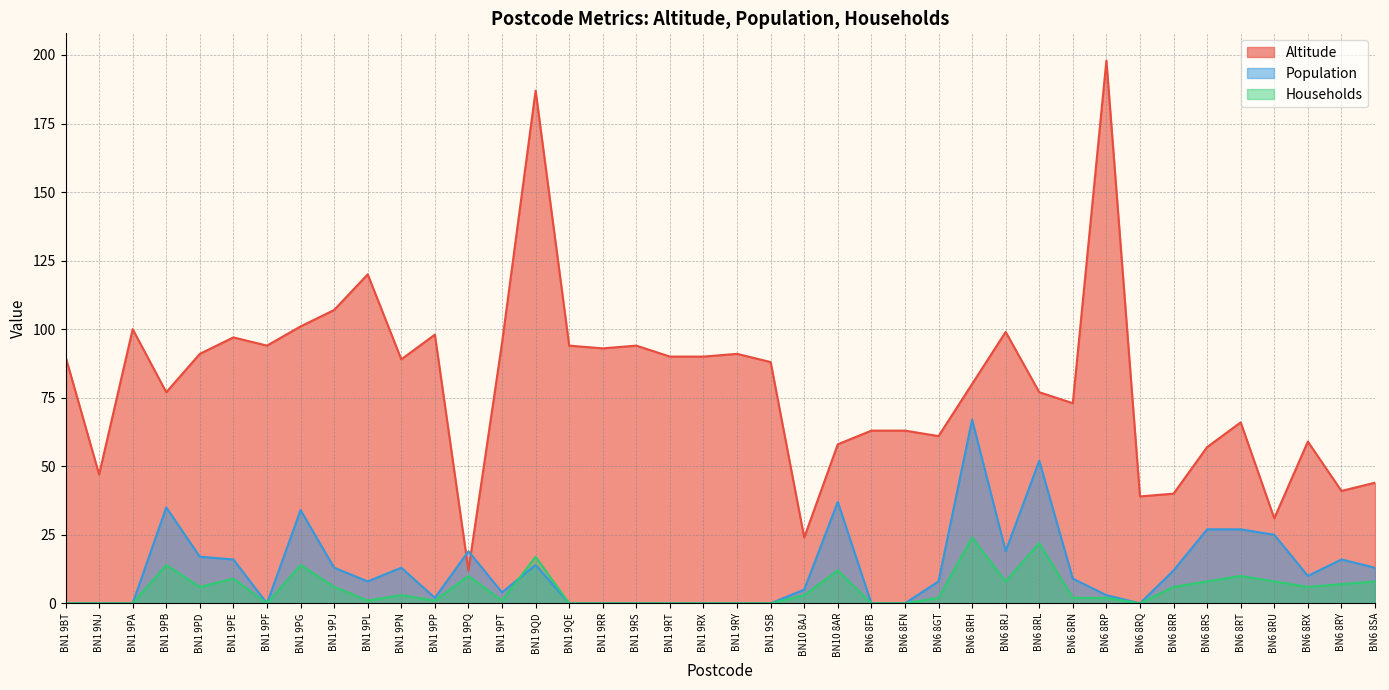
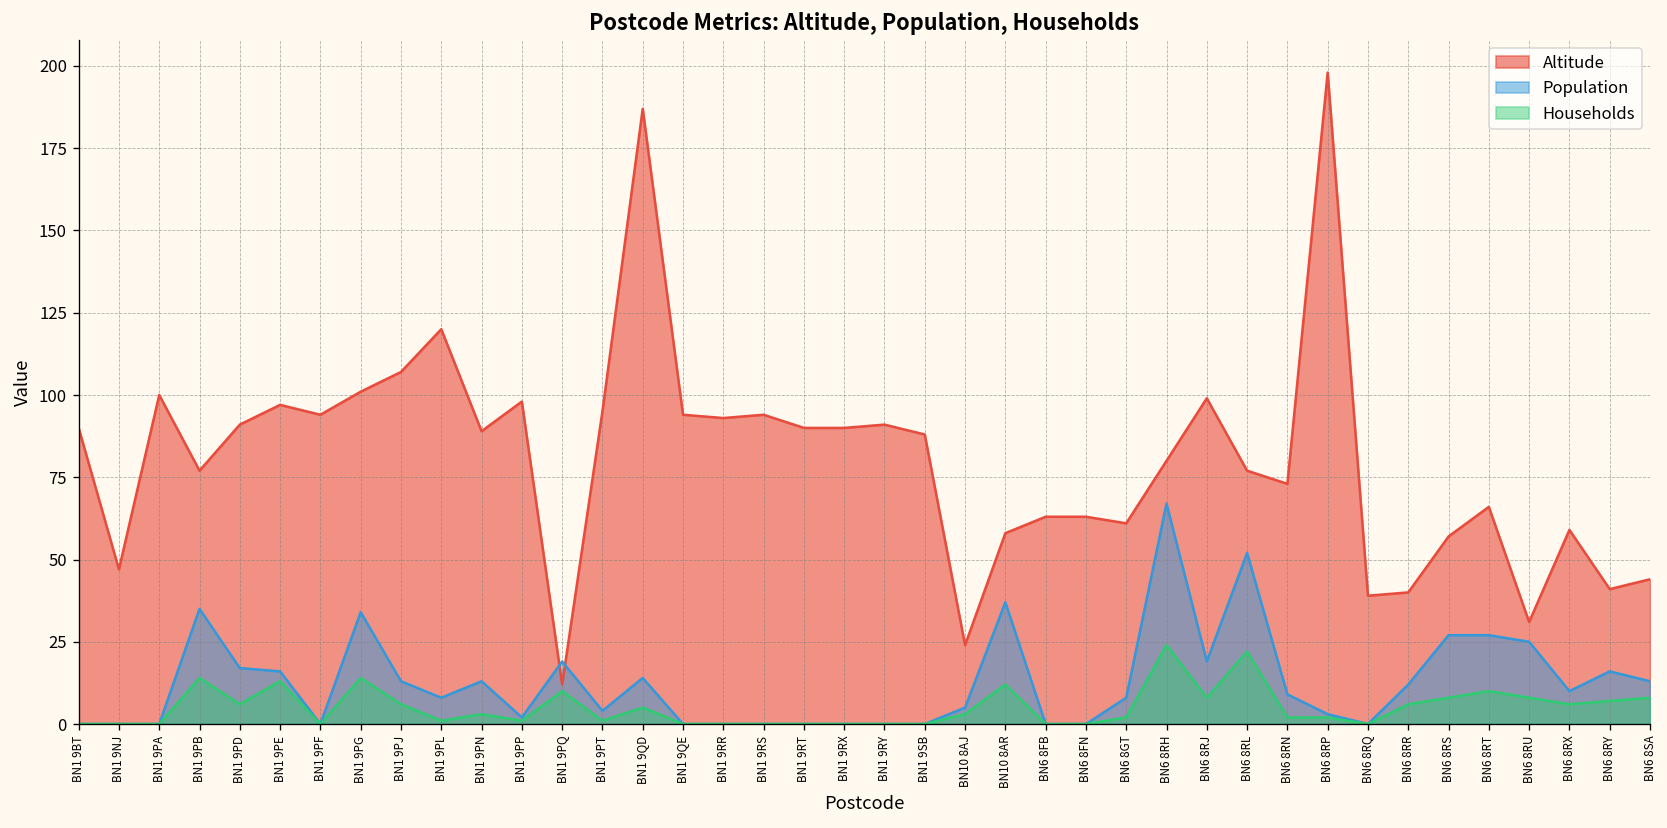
  {
    "Altitude": {
      "BN1 9BT": 90,
      "BN1 9NJ": 47,
      "BN1 9PA": 100,
      "BN1 9PB": 77,
      "BN1 9PD": 91,
      "BN1 9PE": 97,
      "BN1 9PF": 94,
      "BN1 9PG": 101,
      "BN1 9PJ": 107,
      "BN1 9PL": 120,
      "BN1 9PN": 89,
      "BN1 9PP": 98,
      "BN1 9PQ": 12,
      "BN1 9PT": 95,
      "BN1 9QD": 187,
      "BN1 9QE": 94,
      "BN1 9RR": 93,
      "BN1 9RS": 94,
      "BN1 9RT": 90,
      "BN1 9RX": 90,
      "BN1 9RY": 91,
      "BN1 9SB": 88,
      "BN10 8AJ": 24,
      "BN10 8AR": 58,
      "BN6 8FB": 63,
      "BN6 8FN": 63,
      "BN6 8GT": 61,
      "BN6 8RH": 80,
      "BN6 8RJ": 99,
      "BN6 8RL": 77,
      "BN6 8RN": 73,
      "BN6 8RP": 198,
      "BN6 8RQ": 39,
      "BN6 8RR": 40,
      "BN6 8RS": 57,
      "BN6 8RT": 66,
      "BN6 8RU": 31,
      "BN6 8RX": 59,
      "BN6 8RY": 41,
      "BN6 8SA": 44
    },
    "Population": {
      "BN1 9PB": 35,
      "BN1 9PD": 17,
      "BN1 9PE": 16,
      "BN1 9PG": 34,
      "BN1 9PJ": 13,
      "BN1 9PL": 8,
      "BN1 9PN": 13,
      "BN1 9PP": 2,
      "BN1 9PQ": 19,
      "BN1 9PT": 4,
      "BN1 9QD": 14,
      "BN10 8AJ": 5,
      "BN10 8AR": 37,
      "BN6 8GT": 8,
      "BN6 8RH": 67,
      "BN6 8RJ": 19,
      "BN6 8RL": 52,
      "BN6 8RN": 9,
      "BN6 8RP": 3,
      "BN6 8RR": 12,
      "BN6 8RS": 27,
      "BN6 8RT": 27,
      "BN6 8RU": 25,
      "BN6 8RX": 10,
      "BN6 8RY": 16,
      "BN6 8SA": 13
    },
    "Households": {
      "BN1 9PB": 14,
      "BN1 9PD": 6,
-     "BN1 9PE": 9,
+     "BN1 9PE": 13,
      "BN1 9PG": 14,
      "BN1 9PJ": 6,
      "BN1 9PL": 1,
      "BN1 9PN": 3,
      "BN1 9PP": 1,
      "BN1 9PQ": 10,
      "BN1 9PT": 1,
-     "BN1 9QD": 17,
+     "BN1 9QD": 5,
      "BN10 8AJ": 3,
      "BN10 8AR": 12,
      "BN6 8GT": 2,
      "BN6 8RH": 24,
      "BN6 8RJ": 8,
      "BN6 8RL": 22,
      "BN6 8RN": 2,
      "BN6 8RP": 2,
      "BN6 8RR": 6,
      "BN6 8RS": 8,
      "BN6 8RT": 10,
      "BN6 8RU": 8,
      "BN6 8RX": 6,
      "BN6 8RY": 7,
      "BN6 8SA": 8
    }
  }
